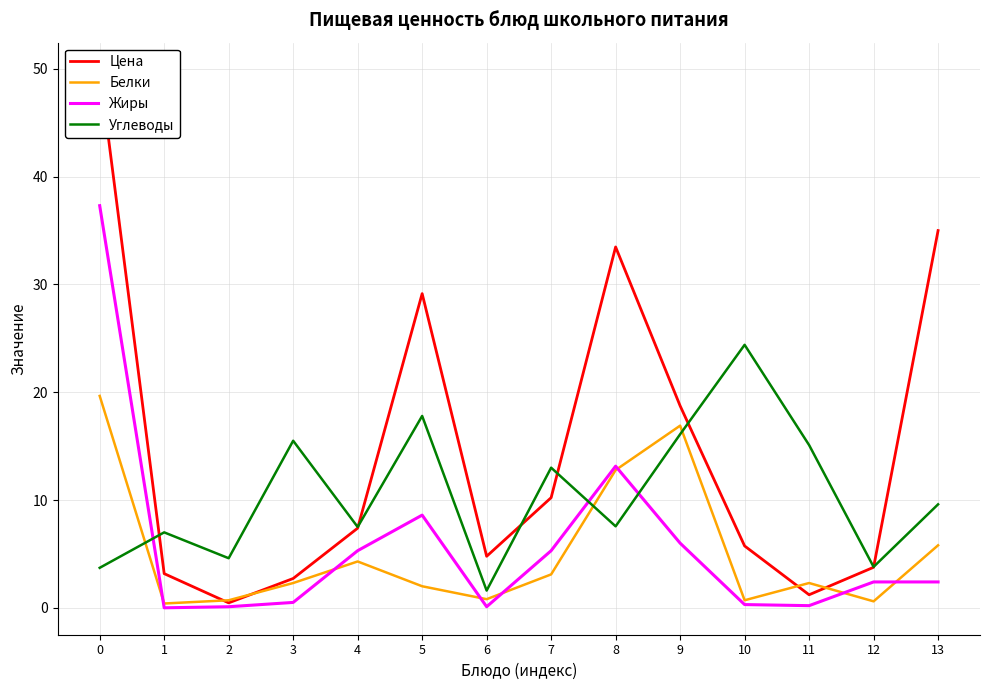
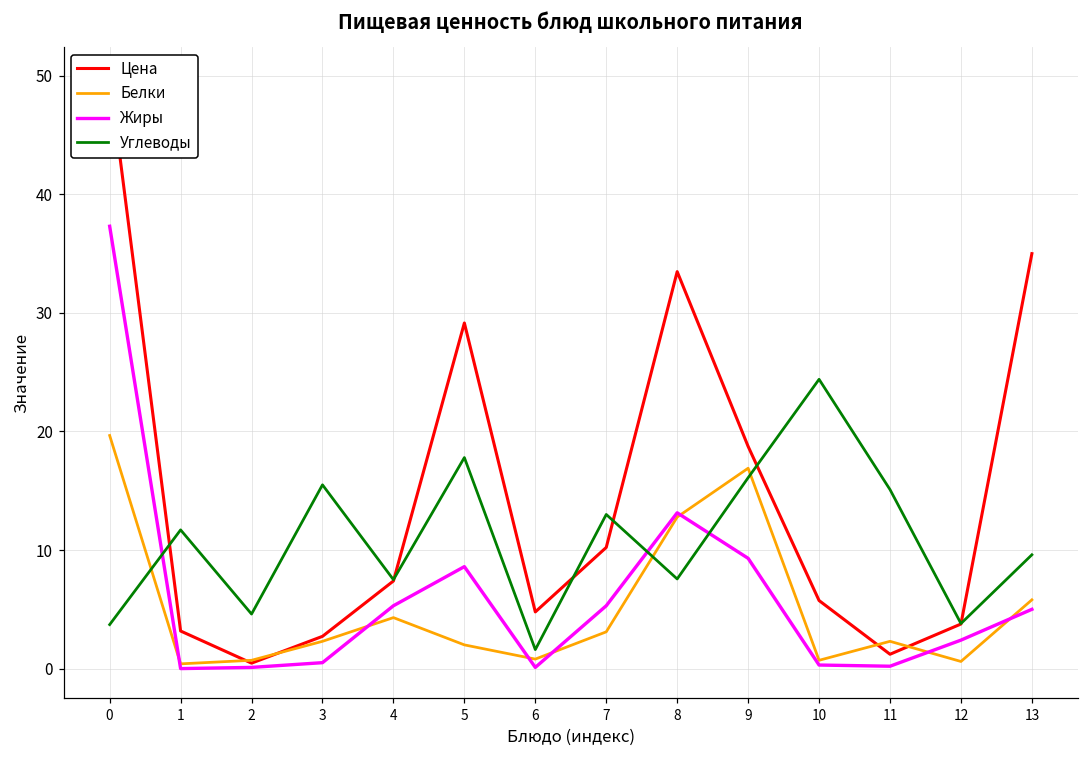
  {
    "Цена": {
      "1": 3.2,
      "2": 0.5,
      "3": 2.7,
      "5": 29.2,
      "6": 4.8,
      "7": 10.2,
      "8": 33.5,
      "9": 18.7,
      "10": 5.7,
      "11": 1.2,
      "13": 35.0
    },
    "Белки": {
      "0": 19.7,
      "1": 0.4,
      "2": 0.7,
      "3": 2.3,
      "4": 4.3,
      "5": 2.0,
      "6": 0.8,
      "7": 3.1,
      "8": 12.8,
      "9": 16.9,
      "10": 0.7,
      "11": 2.3,
      "12": 0.6,
      "13": 5.8
    },
    "Жиры": {
      "0": 37.3,
      "1": 0.0,
      "2": 0.1,
      "3": 0.5,
      "4": 5.3,
      "5": 8.6,
      "6": 0.1,
      "7": 5.3,
      "8": 13.1,
-     "9": 6.0,
+     "9": 9.3,
      "10": 0.3,
      "11": 0.2,
      "12": 2.4,
-     "13": 2.4
+     "13": 5.0
    },
    "Углеводы": {
      "0": 3.7,
-     "1": 7.0,
+     "1": 11.7,
      "2": 4.6,
      "3": 15.5,
      "5": 17.8,
      "6": 1.6,
      "7": 13.0,
      "8": 7.6,
      "9": 16.1,
      "10": 24.4,
      "11": 15.1,
      "13": 9.6
    }
  }
